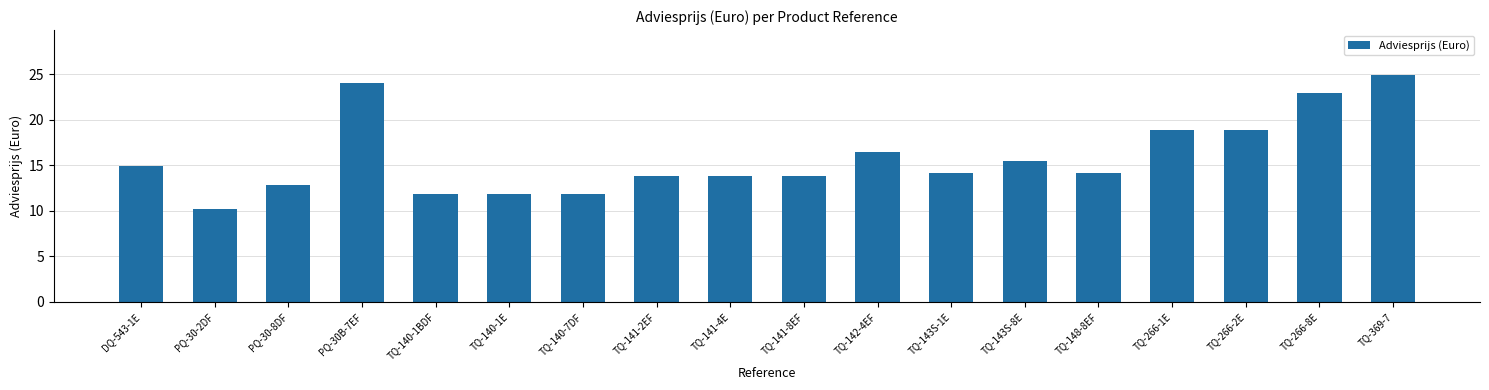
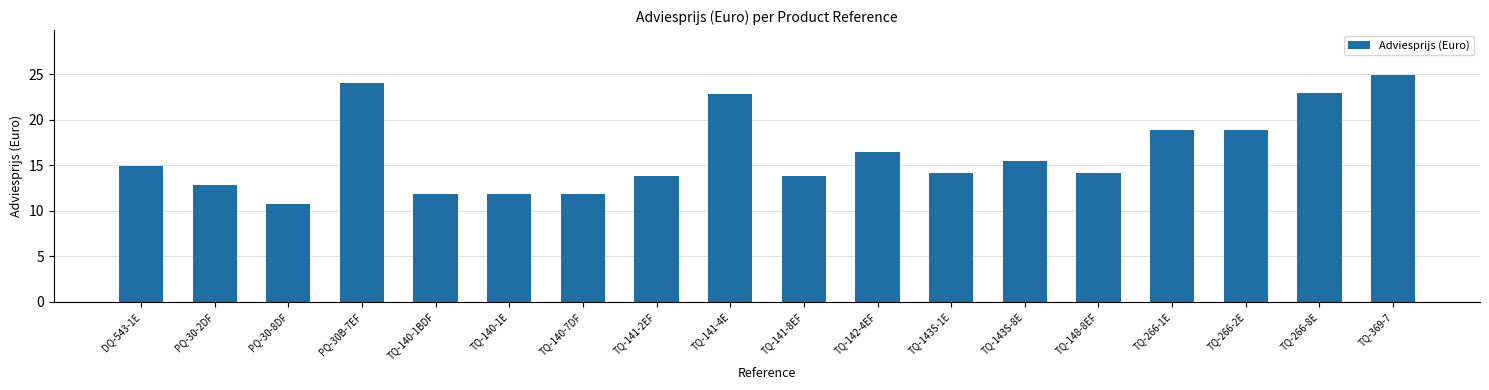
  {
    "DQ-543-1E": 15,
-   "PQ-30-2DF": 10,
-   "PQ-30-8DF": 13,
+   "PQ-30-2DF": 13,
+   "PQ-30-8DF": 11,
    "PQ-30B-7EF": 24,
    "TQ-140-1BDF": 12,
    "TQ-140-1E": 12,
    "TQ-140-7DF": 12,
    "TQ-141-2EF": 14,
-   "TQ-141-4E": 14,
+   "TQ-141-4E": 23,
    "TQ-141-8EF": 14,
    "TQ-142-4EF": 17,
    "TQ-143S-1E": 14,
    "TQ-143S-8E": 16,
    "TQ-148-8EF": 14,
    "TQ-266-1E": 19,
    "TQ-266-2E": 19,
    "TQ-266-8E": 23,
    "TQ-369-7": 25
  }
